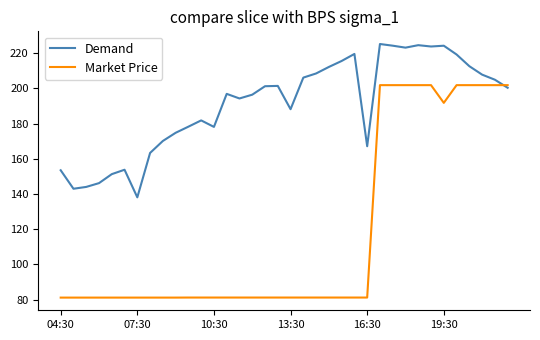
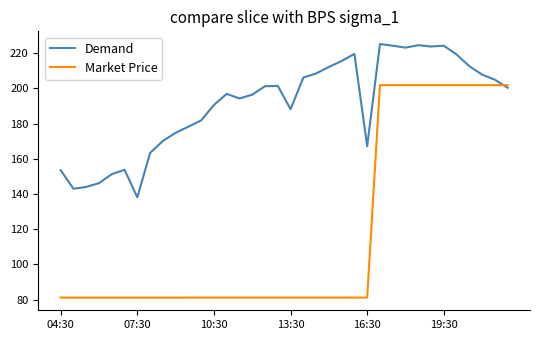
  {
    "Demand": {
      "04:30": 153,
      "07:30": 138,
-     "10:30": 178,
+     "10:30": 191,
      "13:30": 188,
      "16:30": 167,
      "19:30": 224
    },
    "Market Price": {
      "04:30": 81,
      "07:30": 81,
      "10:30": 81,
      "13:30": 81,
      "16:30": 81,
-     "19:30": 192
+     "19:30": 202
    }
  }
